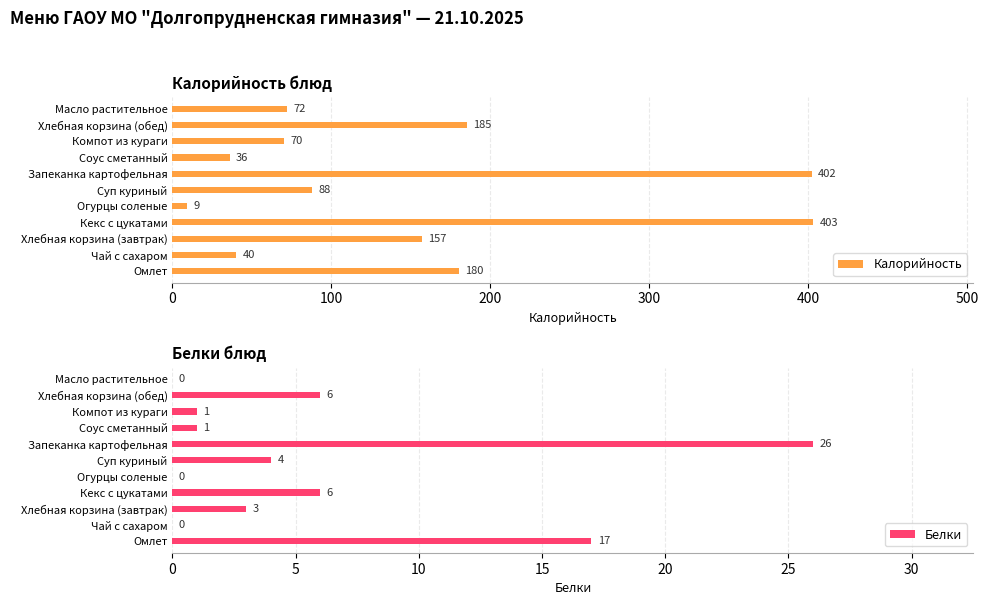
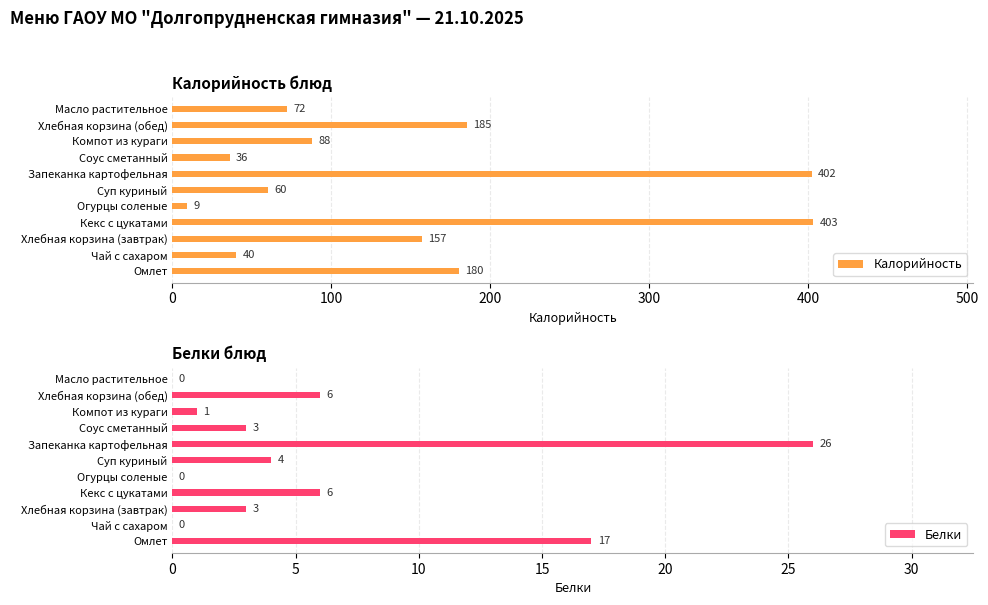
  {
    "Калорийность блюд": {
      "Масло растительное": 72,
      "Хлебная корзина (обед)": 185,
-     "Компот из кураги": 70,
+     "Компот из кураги": 88,
      "Соус сметанный": 36,
      "Запеканка картофельная": 402,
-     "Суп куриный": 88,
+     "Суп куриный": 60,
      "Огурцы соленые": 9,
      "Кекс с цукатами": 403,
      "Хлебная корзина (завтрак)": 157,
      "Чай с сахаром": 40,
      "Омлет": 180
    },
    "Белки блюд": {
      "Масло растительное": 0,
      "Хлебная корзина (обед)": 6,
      "Компот из кураги": 1,
-     "Соус сметанный": 1,
+     "Соус сметанный": 3,
      "Запеканка картофельная": 26,
      "Суп куриный": 4,
      "Огурцы соленые": 0,
      "Кекс с цукатами": 6,
      "Хлебная корзина (завтрак)": 3,
      "Чай с сахаром": 0,
      "Омлет": 17
    }
  }
